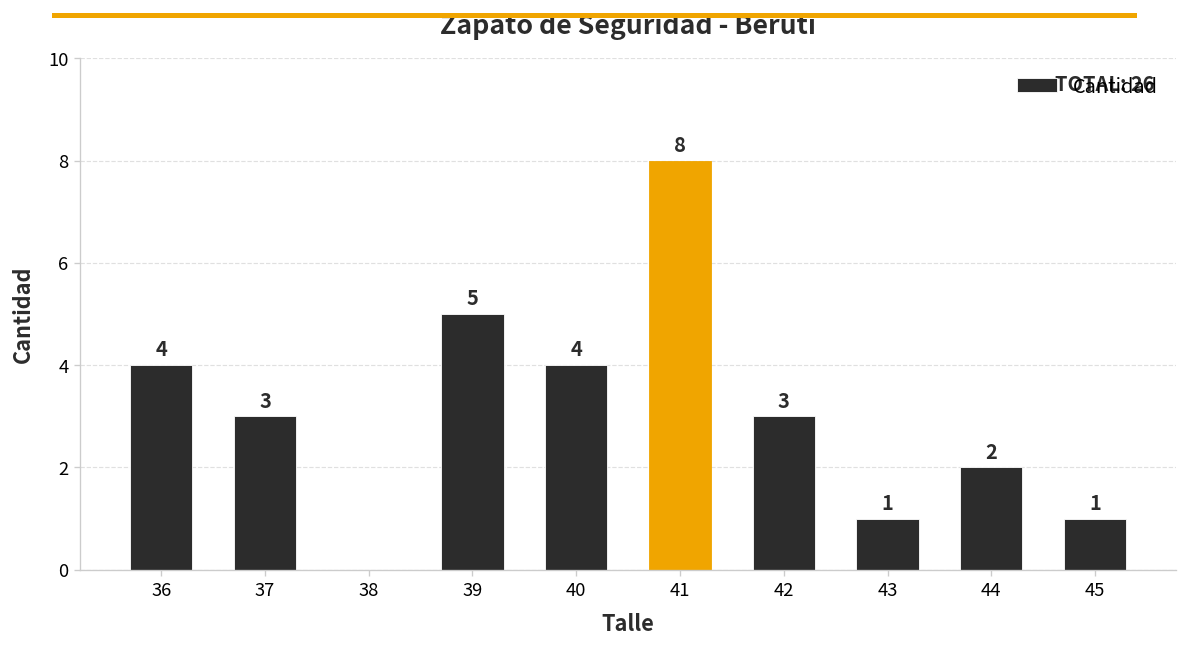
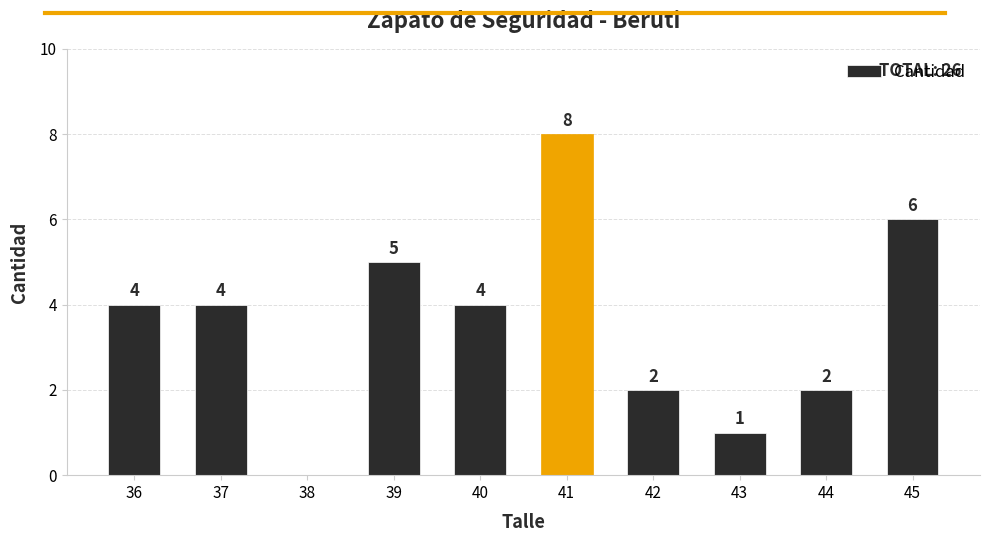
  {
    "36": 4,
-   "37": 3,
+   "37": 4,
    "39": 5,
    "40": 4,
    "41": 8,
-   "42": 3,
+   "42": 2,
    "43": 1,
    "44": 2,
-   "45": 1
+   "45": 6
  }
